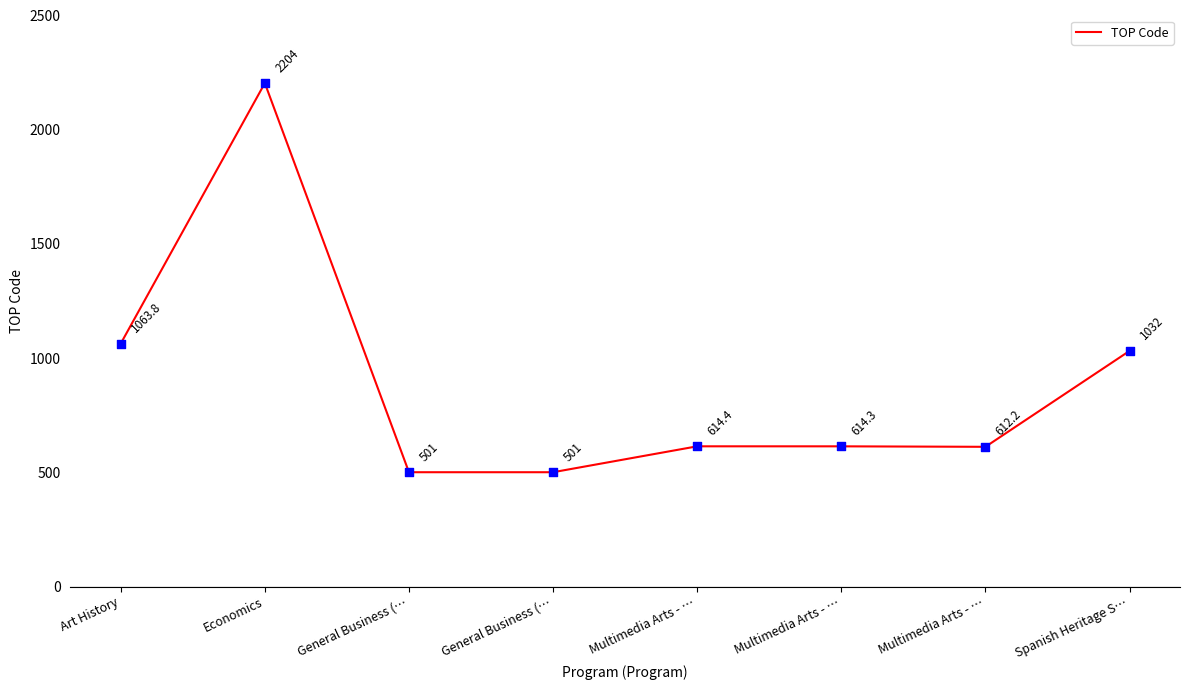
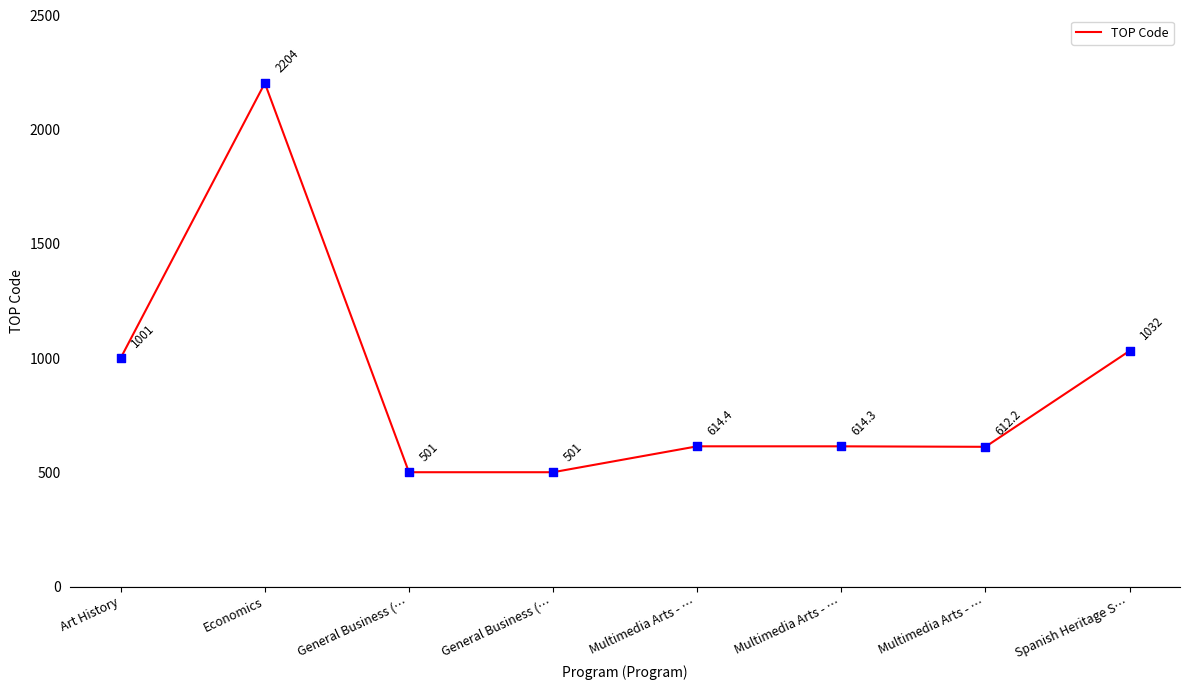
  {
-   "Art History": 1063.8,
+   "Art History": 1001,
    "Economics": 2204,
    "Spanish Heritage S…": 1032
  }
